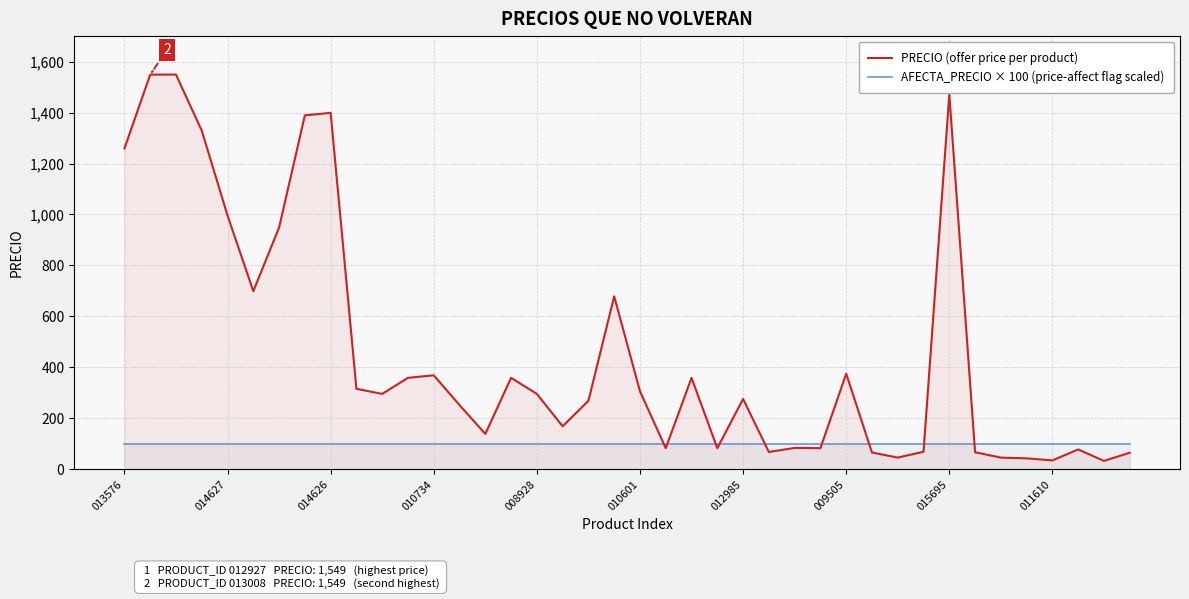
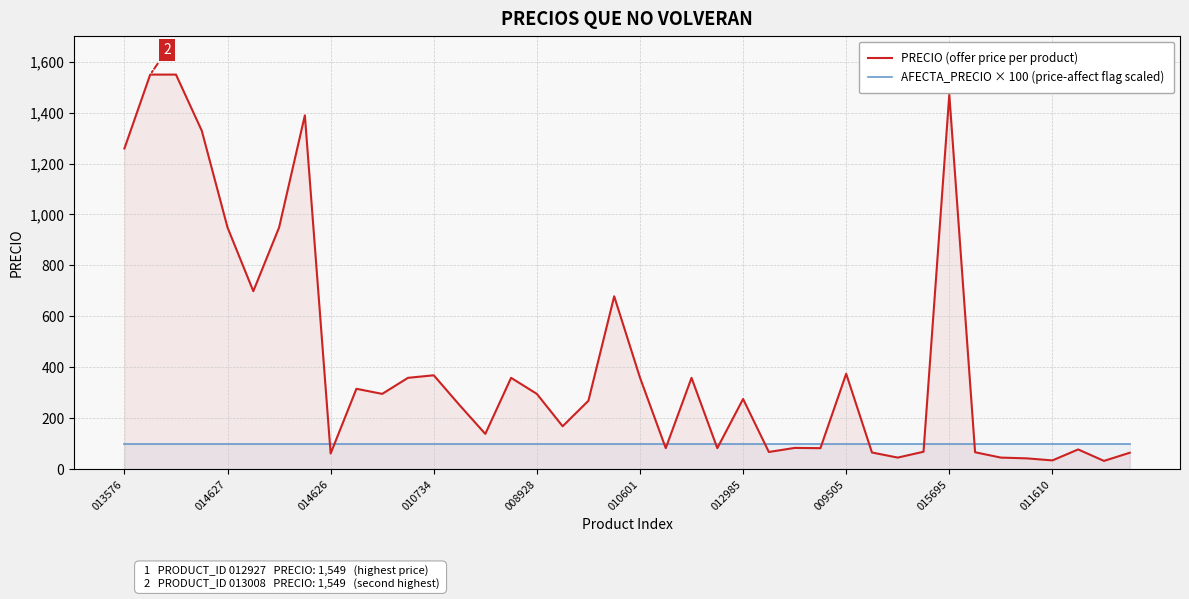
  {
    "PRECIO (offer price per product)": {
      "013576": "1,260",
-     "014627": "1,000",
-     "014626": "1,400",
+     "014627": "950",
+     "014626": "60",
      "010734": "370",
      "008928": "300",
-     "010601": "310",
+     "010601": "360",
      "012985": "280",
      "009505": "380",
      "015695": "1,470",
      "011610": "40"
    },
    "AFECTA_PRECIO × 100 (price-affect flag scaled)": {
      "013576": "100",
      "014627": "100",
      "014626": "100",
      "010734": "100",
      "008928": "100",
      "010601": "100",
      "012985": "100",
      "009505": "100",
      "015695": "100",
      "011610": "100"
    }
  }
